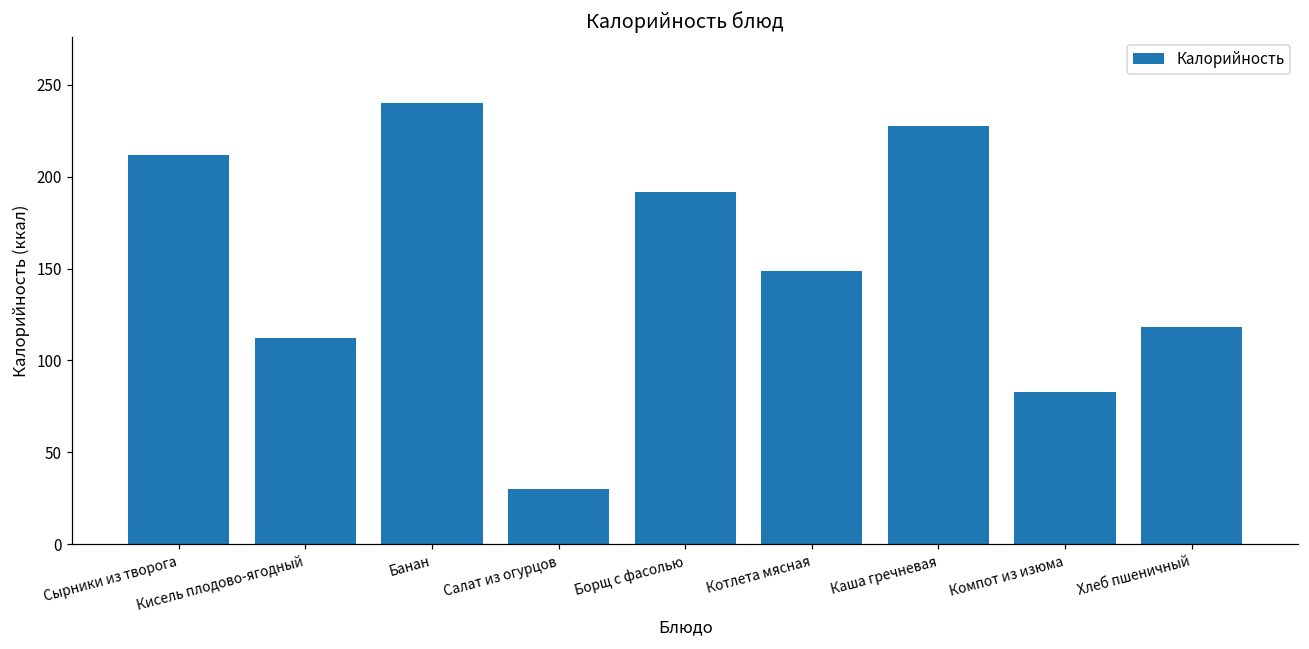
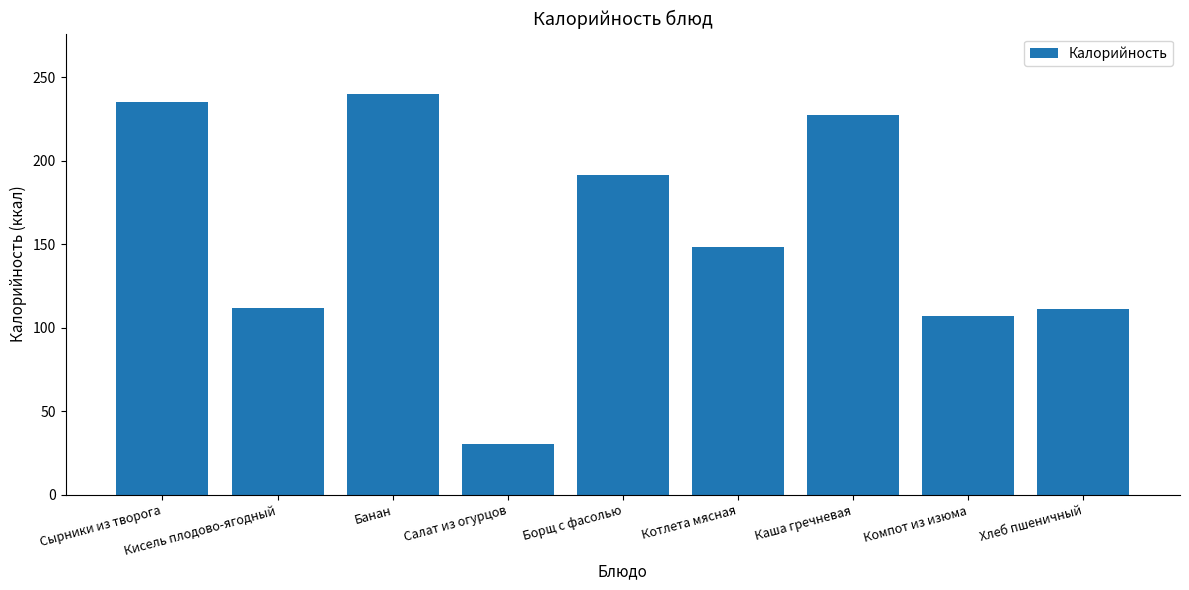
  {
-   "Сырники из творога": 212,
+   "Сырники из творога": 235,
    "Кисель плодово-ягодный": 112,
    "Банан": 240,
    "Салат из огурцов": 30,
    "Борщ с фасолью": 191,
    "Котлета мясная": 148,
    "Каша гречневая": 227,
-   "Компот из изюма": 83,
-   "Хлеб пшеничный": 118
+   "Компот из изюма": 107,
+   "Хлеб пшеничный": 111
  }
